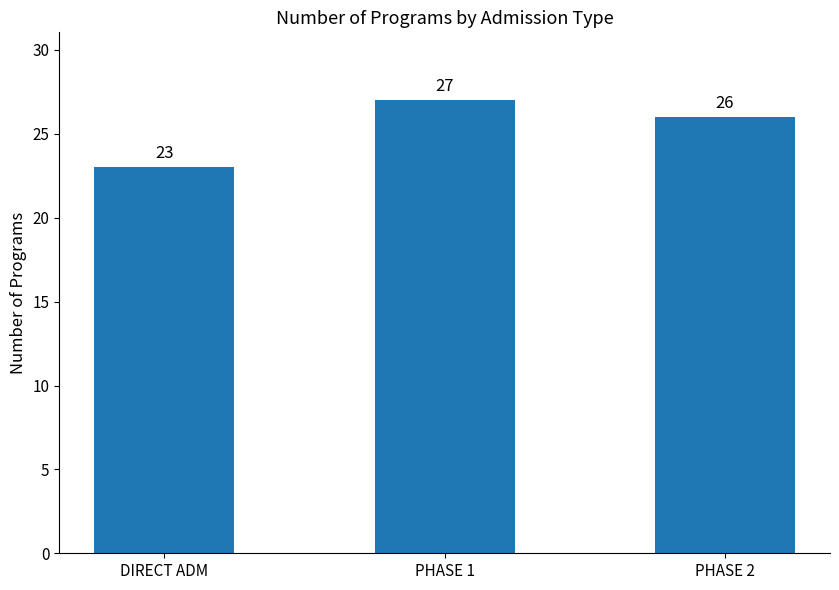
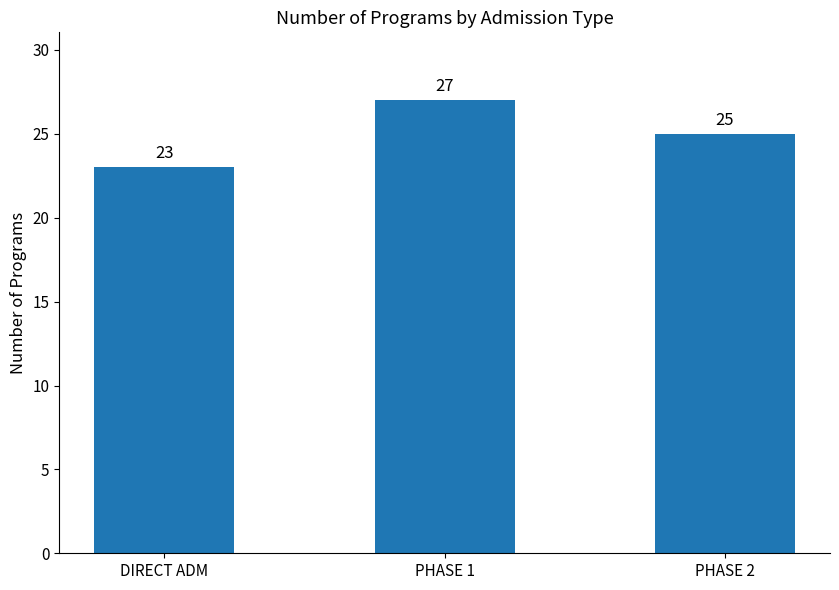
  {
    "DIRECT ADM": 23,
    "PHASE 1": 27,
-   "PHASE 2": 26
+   "PHASE 2": 25
  }
